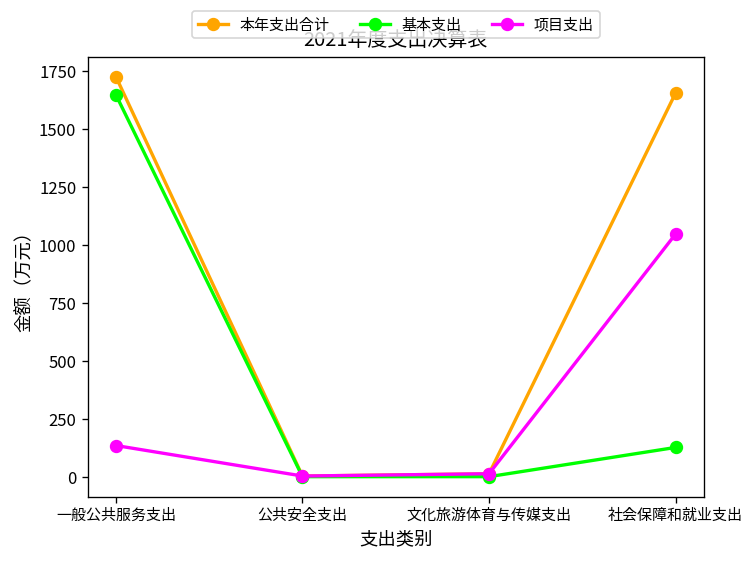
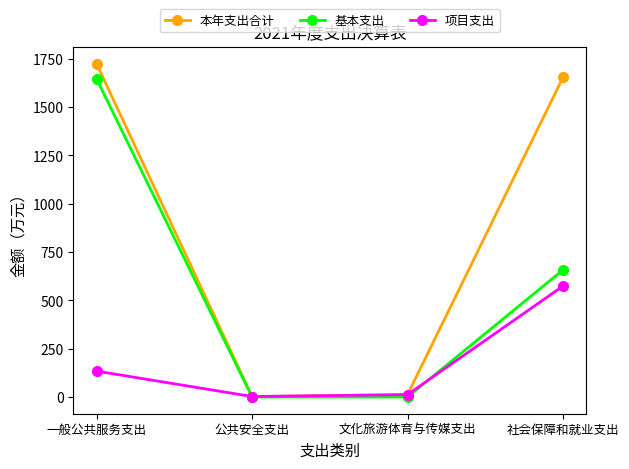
  {
    "本年支出合计": {
      "一般公共服务支出": 1720,
      "社会保障和就业支出": 1650
    },
    "基本支出": {
      "一般公共服务支出": 1650,
-     "社会保障和就业支出": 130
+     "社会保障和就业支出": 660
    },
    "项目支出": {
      "一般公共服务支出": 130,
-     "社会保障和就业支出": 1050
+     "社会保障和就业支出": 570
    }
  }
